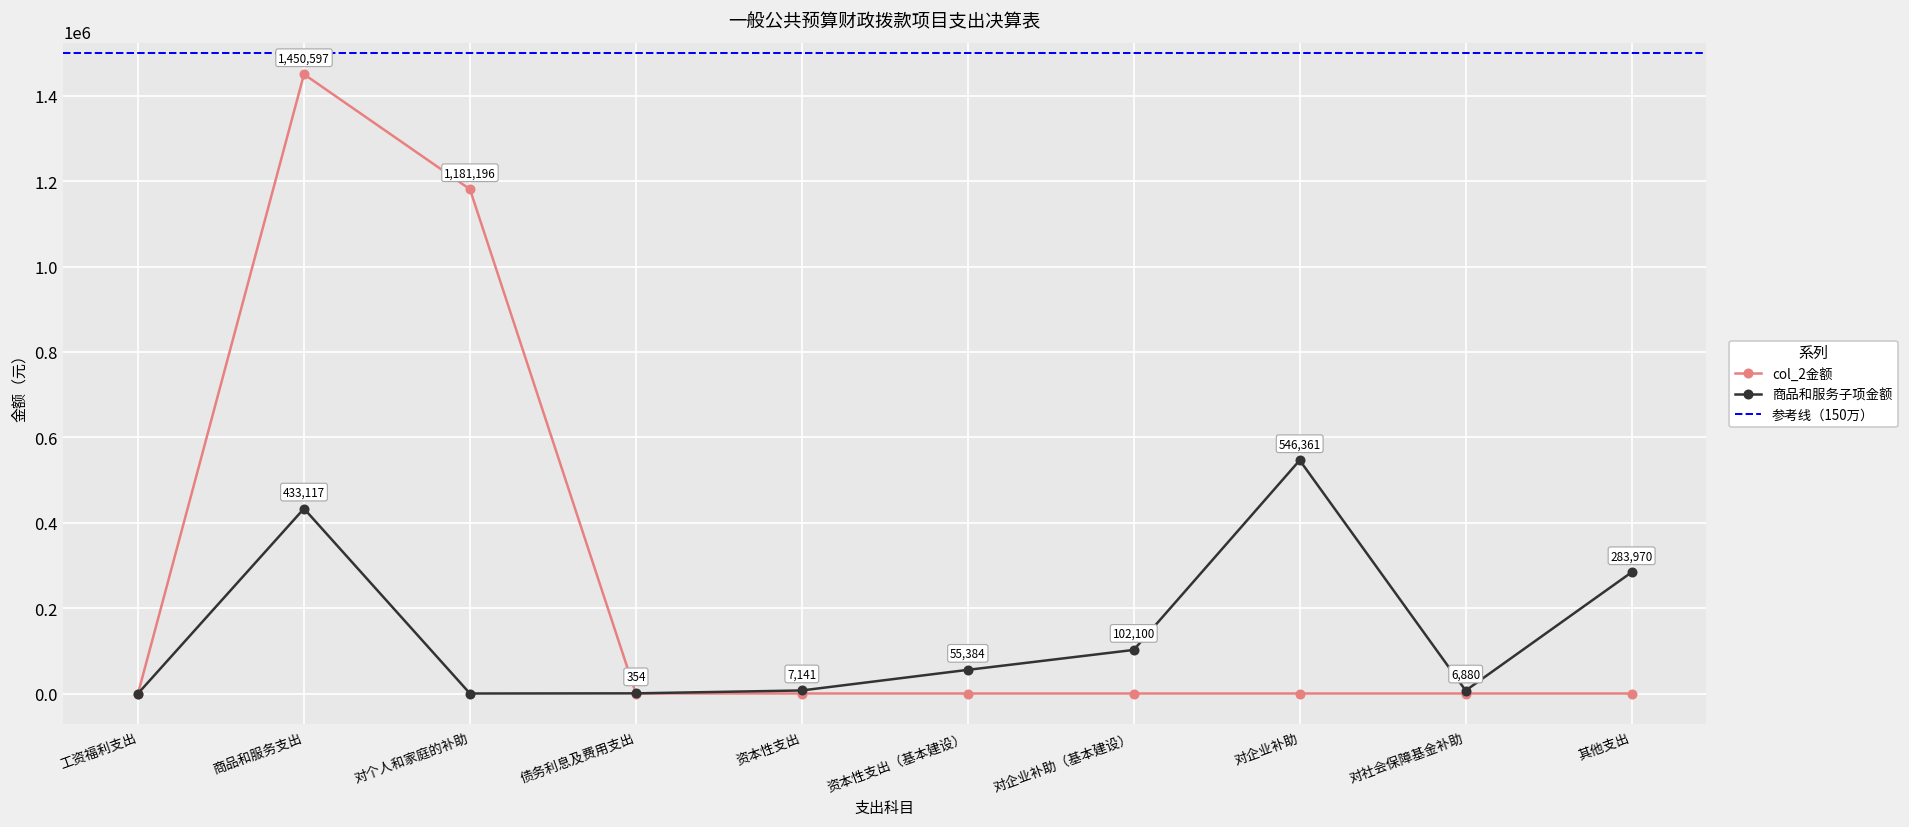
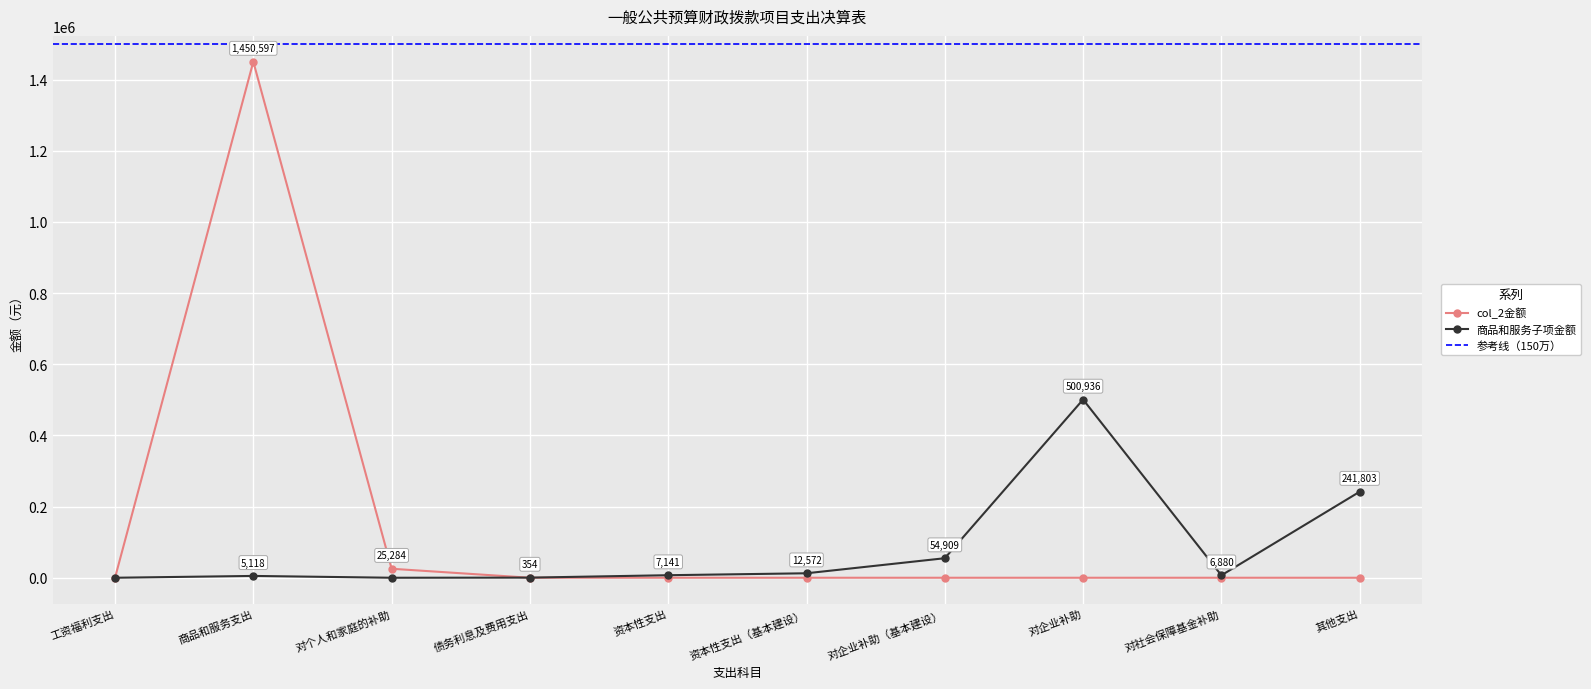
  {
    "col_2金额": {
-     "对个人和家庭的补助": "1,181,196"
+     "对个人和家庭的补助": "25,284"
    },
    "商品和服务子项金额": {
-     "商品和服务支出": "433,117",
-     "资本性支出（基本建设）": "55,384",
-     "对企业补助（基本建设）": "102,100",
-     "对企业补助": "546,361",
-     "其他支出": "283,970"
+     "商品和服务支出": "5,118",
+     "资本性支出（基本建设）": "12,572",
+     "对企业补助（基本建设）": "54,909",
+     "对企业补助": "500,936",
+     "其他支出": "241,803"
    }
  }
